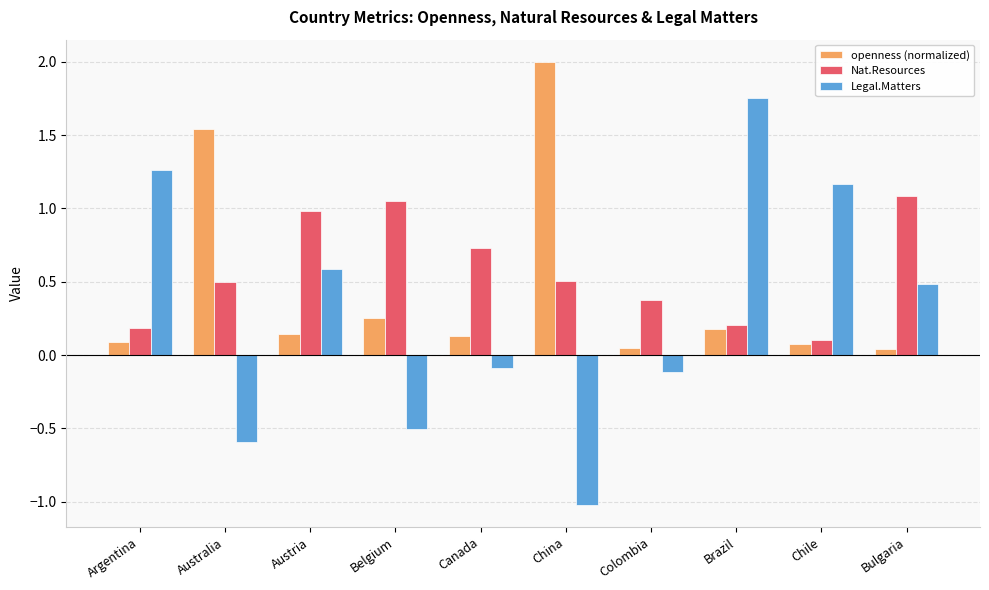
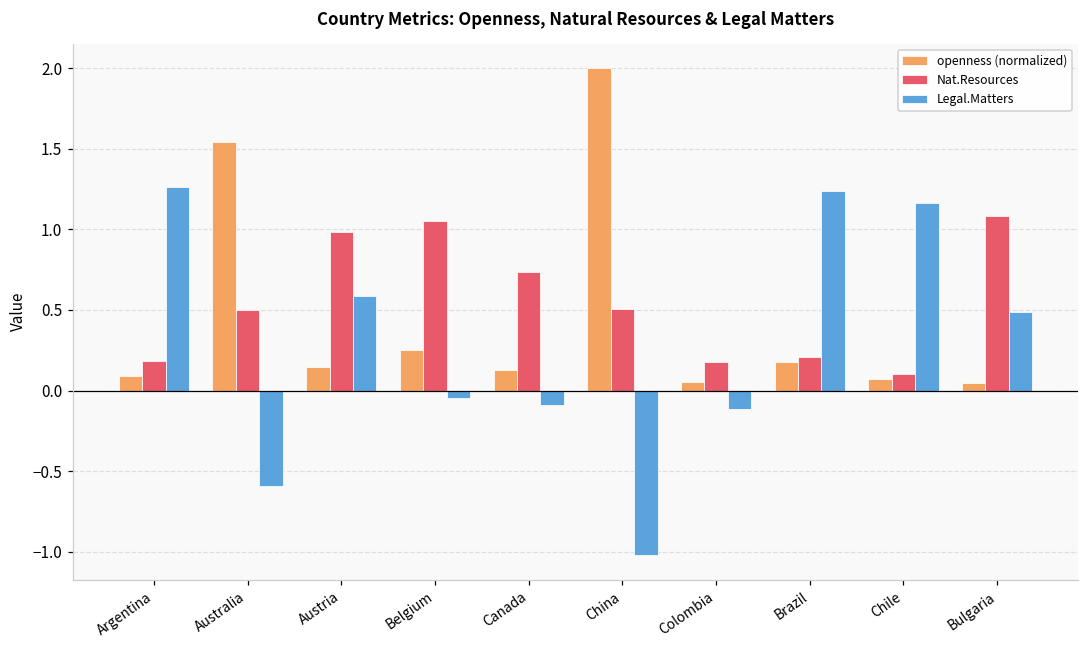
  {
    "openness (normalized)": {
      "Argentina": 0.09,
      "Australia": 1.54,
      "Austria": 0.15,
      "Belgium": 0.25,
      "Canada": 0.13,
      "China": 2.00,
      "Colombia": 0.05,
      "Brazil": 0.18,
      "Chile": 0.07,
      "Bulgaria": 0.04
    },
    "Nat.Resources": {
      "Argentina": 0.18,
      "Australia": 0.50,
      "Austria": 0.99,
      "Belgium": 1.05,
      "Canada": 0.73,
      "China": 0.51,
-     "Colombia": 0.38,
+     "Colombia": 0.18,
      "Brazil": 0.21,
      "Chile": 0.10,
      "Bulgaria": 1.09
    },
    "Legal.Matters": {
      "Argentina": 1.26,
      "Australia": -0.59,
      "Austria": 0.58,
-     "Belgium": -0.50,
+     "Belgium": -0.04,
      "Canada": -0.09,
      "China": -1.02,
      "Colombia": -0.11,
-     "Brazil": 1.75,
+     "Brazil": 1.24,
      "Chile": 1.17,
      "Bulgaria": 0.49
    }
  }
